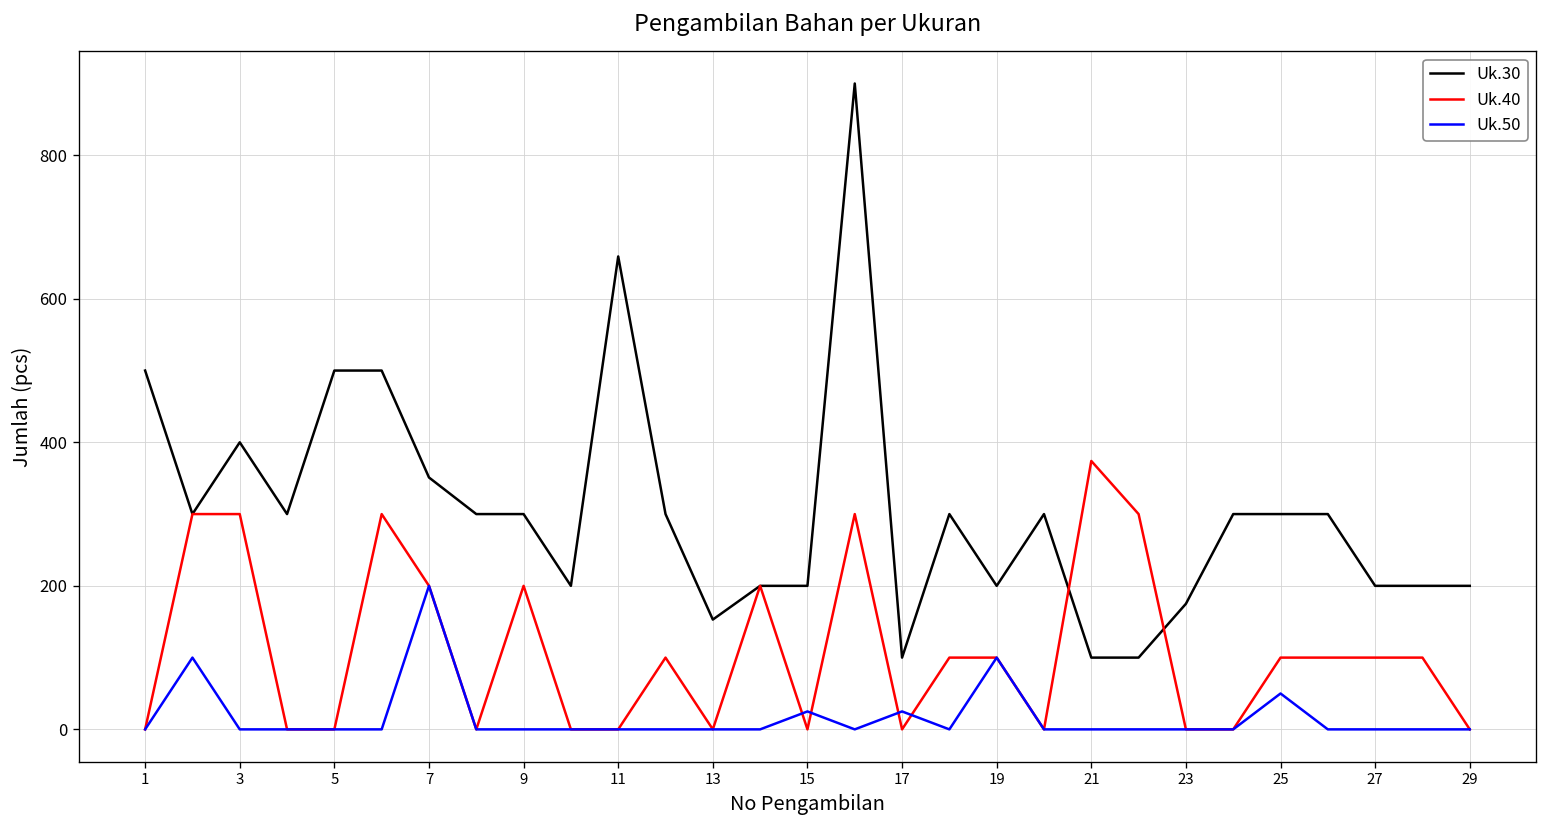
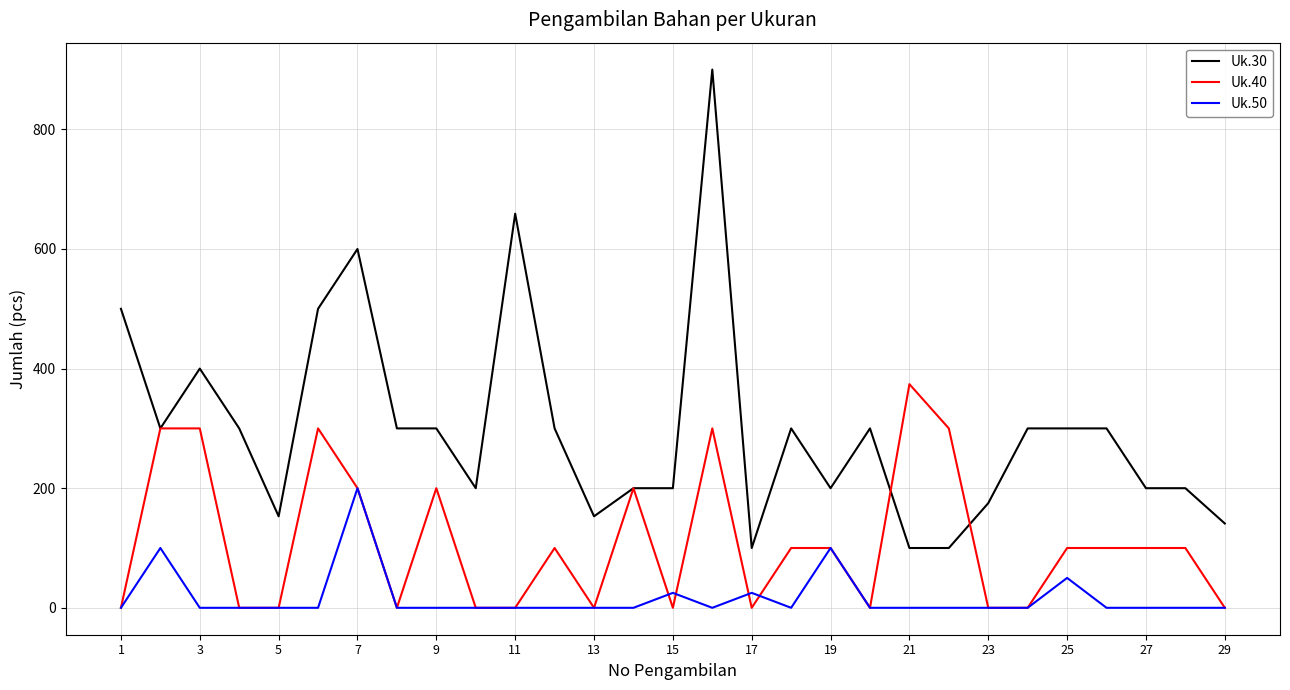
  {
    "Uk.30": {
      "1": 500,
      "3": 400,
-     "5": 500,
-     "7": 350,
+     "5": 150,
+     "7": 600,
      "9": 300,
      "11": 660,
      "13": 150,
      "15": 200,
      "17": 100,
      "19": 200,
      "21": 100,
      "23": 180,
      "25": 300,
      "27": 200,
-     "29": 200
+     "29": 140
    },
    "Uk.40": {
      "3": 300,
      "9": 200,
      "15": 0,
      "17": 0,
      "21": 370,
      "25": 100,
      "27": 100
    },
    "Uk.50": {
      "3": 0,
      "9": 0,
      "15": 30,
      "17": 30,
      "21": 0,
      "25": 50,
      "27": 0
    }
  }
